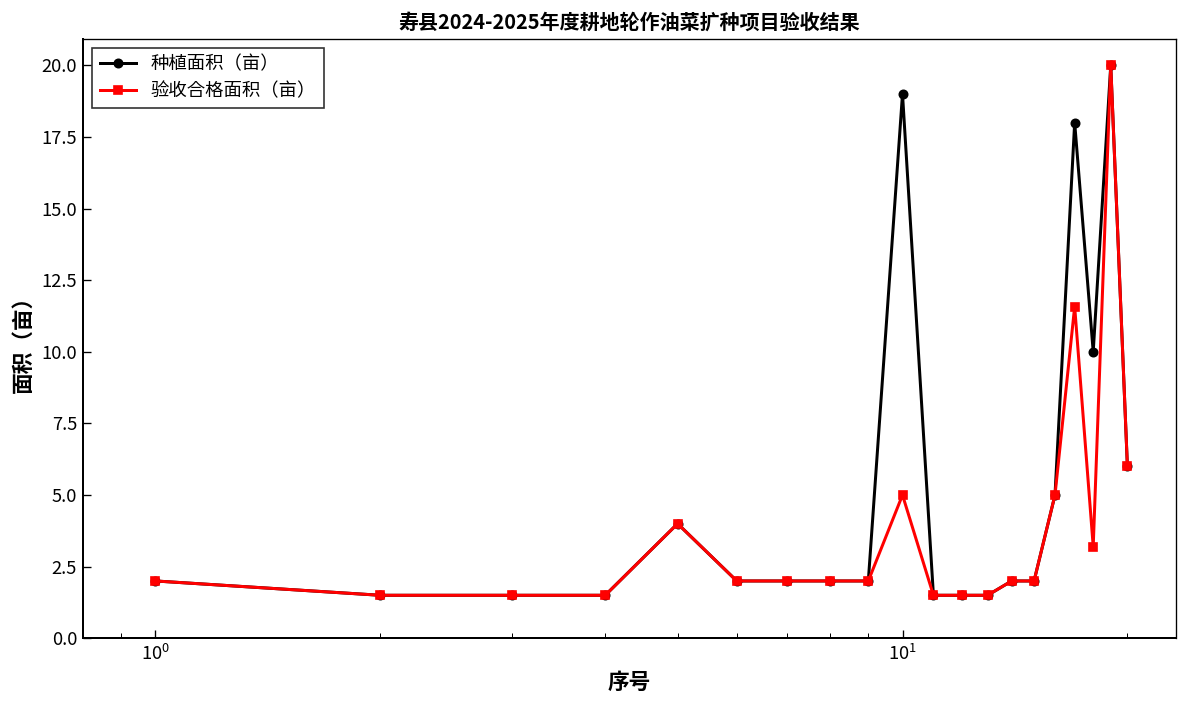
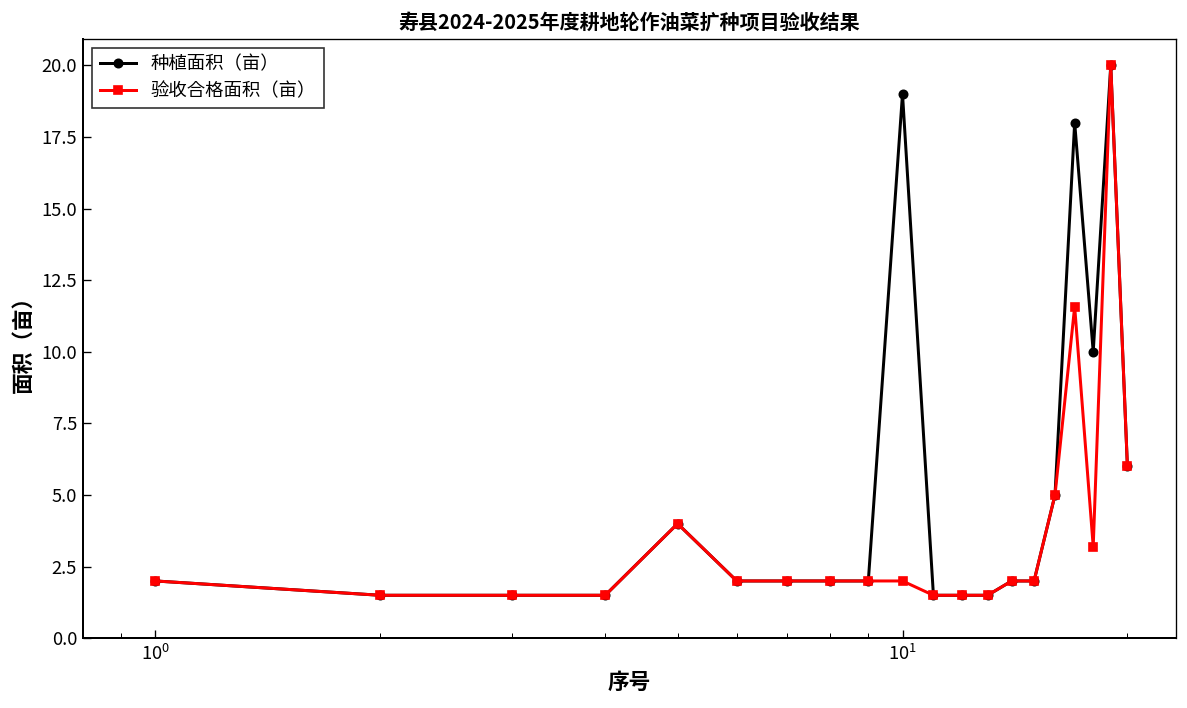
  {
    "种植面积（亩）": {
      "10^1": 19
    },
    "验收合格面积（亩）": {
-     "10^1": 5
+     "10^1": 2
    }
  }
